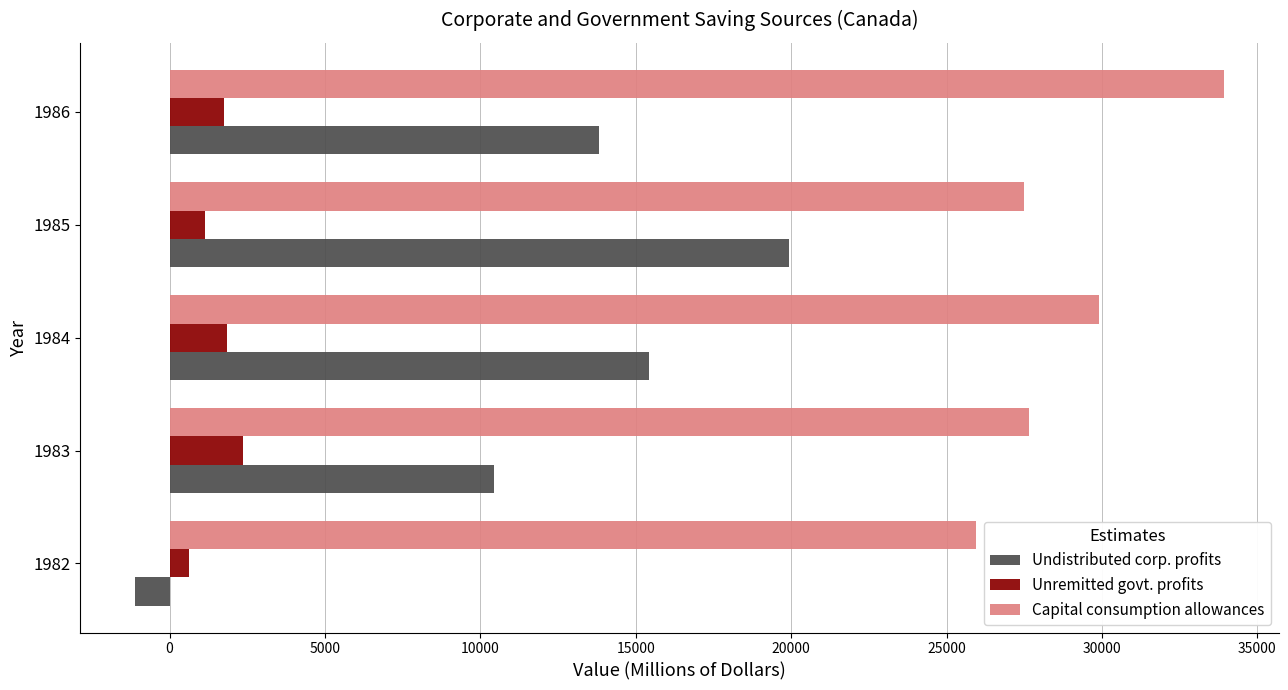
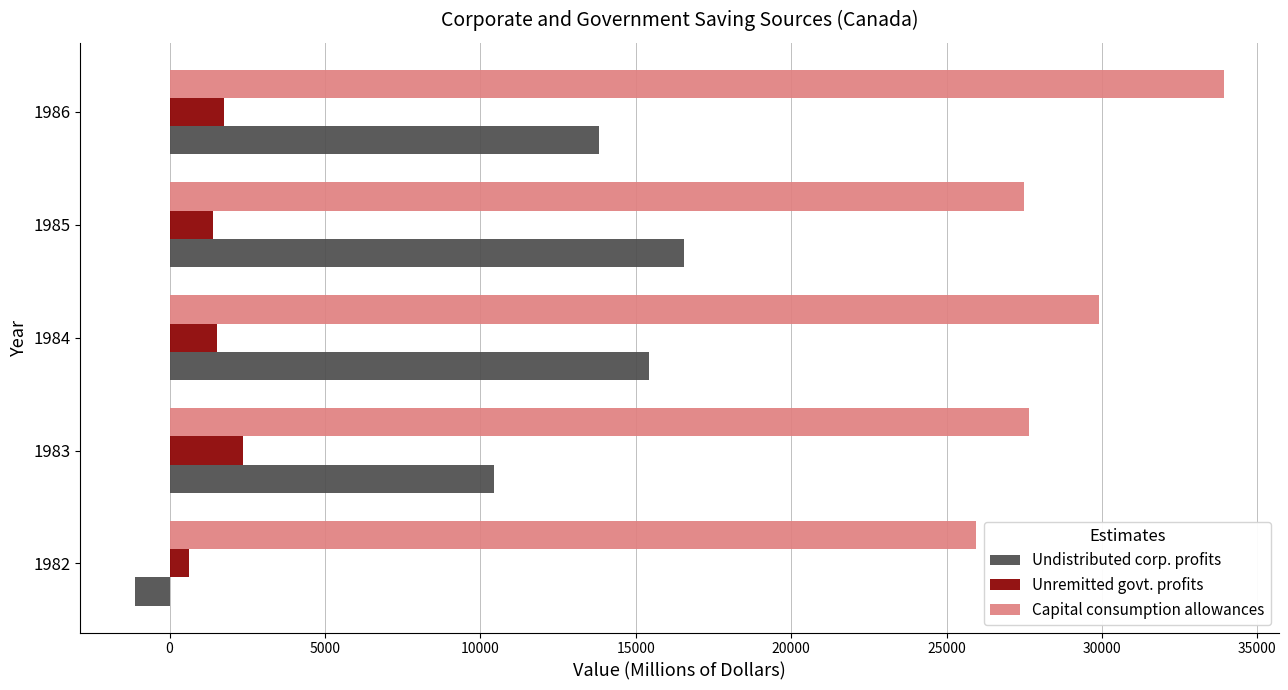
  {
    "Undistributed corp. profits": {
      "1986": 13800,
-     "1985": 19900,
+     "1985": 16500,
      "1984": 15400,
      "1983": 10400,
      "1982": -1100
    },
    "Unremitted govt. profits": {
      "1986": 1700,
-     "1985": 1100,
-     "1984": 1900,
+     "1985": 1400,
+     "1984": 1500,
      "1983": 2400,
      "1982": 600
    },
    "Capital consumption allowances": {
      "1986": 33900,
      "1985": 27500,
      "1984": 29900,
      "1983": 27700,
      "1982": 26000
    }
  }
